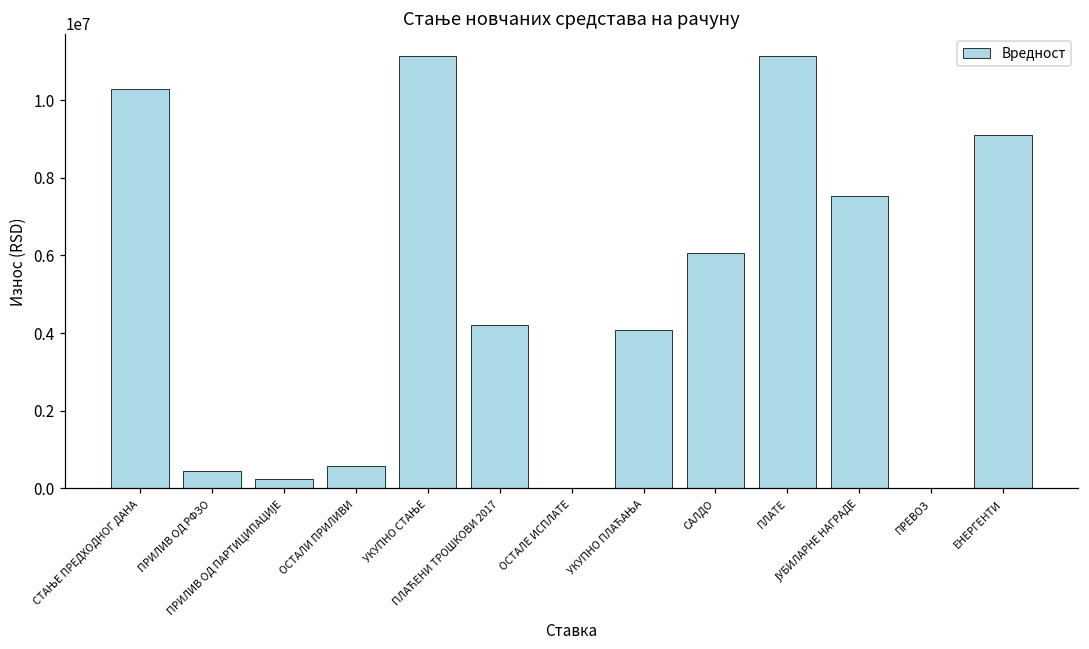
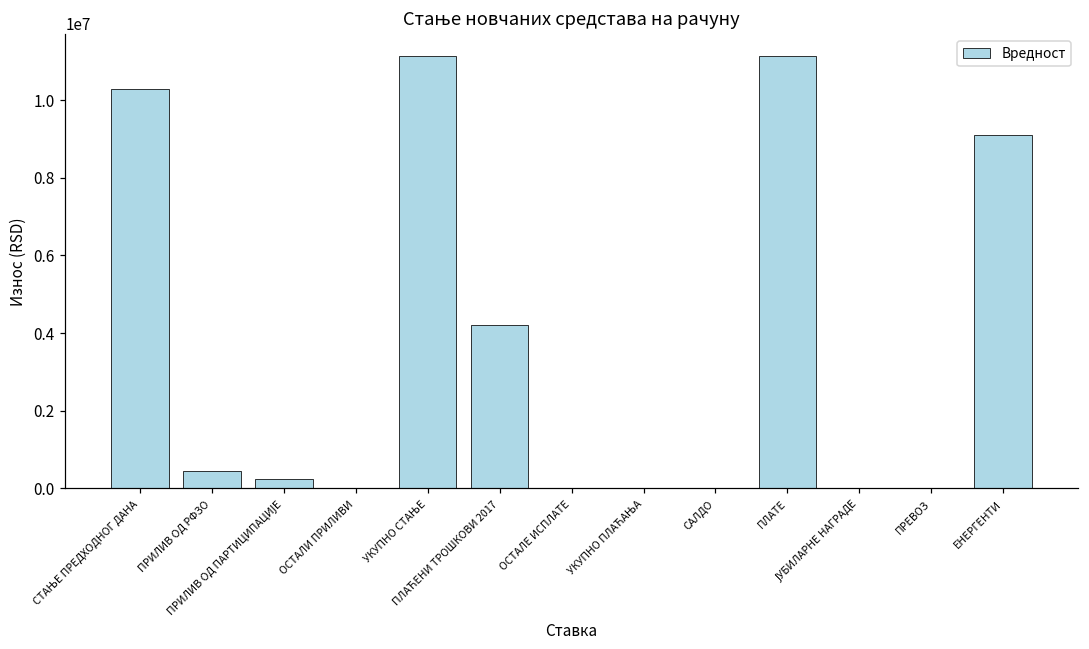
  {
    "СТАЊЕ ПРЕДХОДНОГ ДАНА": 10300000,
    "ПРИЛИВ ОД РФЗО": 400000,
    "ПРИЛИВ ОД ПАРТИЦИПАЦИЈЕ": 200000,
-   "ОСТАЛИ ПРИЛИВИ": 600000,
+   "ОСТАЛИ ПРИЛИВИ": 0,
    "УКУПНО СТАЊЕ": 11100000,
    "ПЛАЋЕНИ ТРОШКОВИ 2017": 4200000,
    "ОСТАЛЕ ИСПЛАТЕ": 0,
-   "УКУПНО ПЛАЋАЊА": 4100000,
-   "САЛДО": 6100000,
+   "УКУПНО ПЛАЋАЊА": 0,
+   "САЛДО": 0,
    "ПЛАТЕ": 11100000,
-   "ЈУБИЛАРНЕ НАГРАДЕ": 7500000,
+   "ЈУБИЛАРНЕ НАГРАДЕ": 0,
    "ПРЕВОЗ": 0,
    "ЕНЕРГЕНТИ": 9100000
  }
